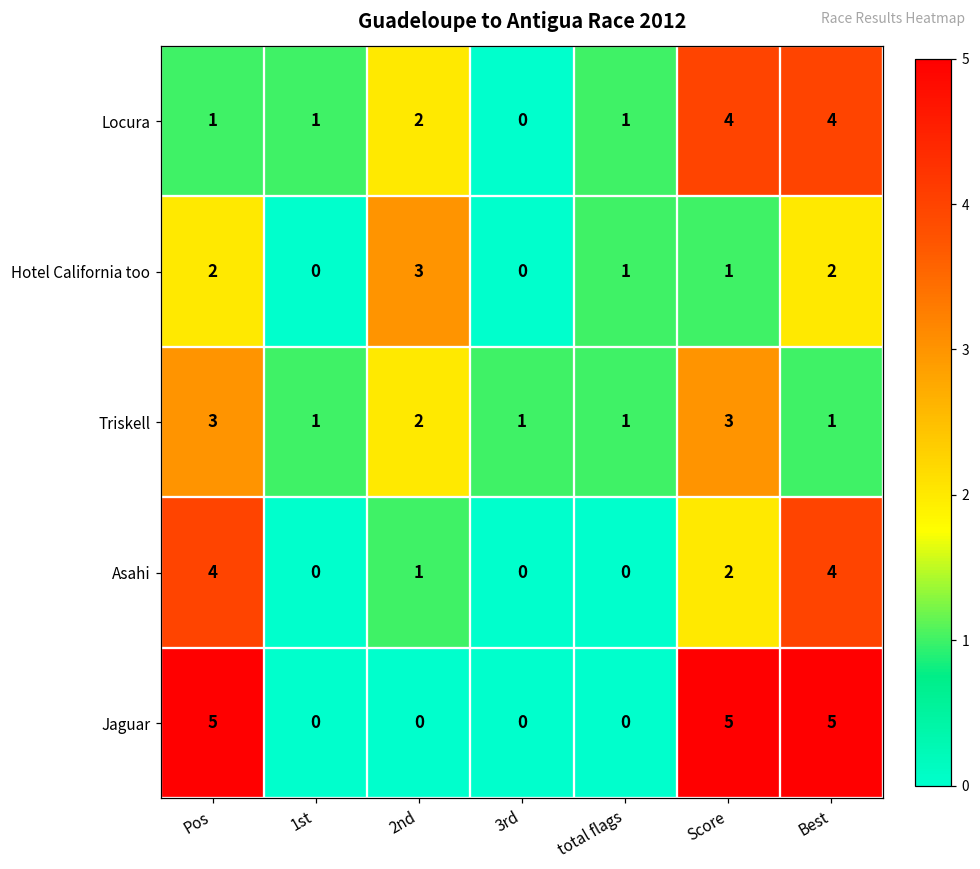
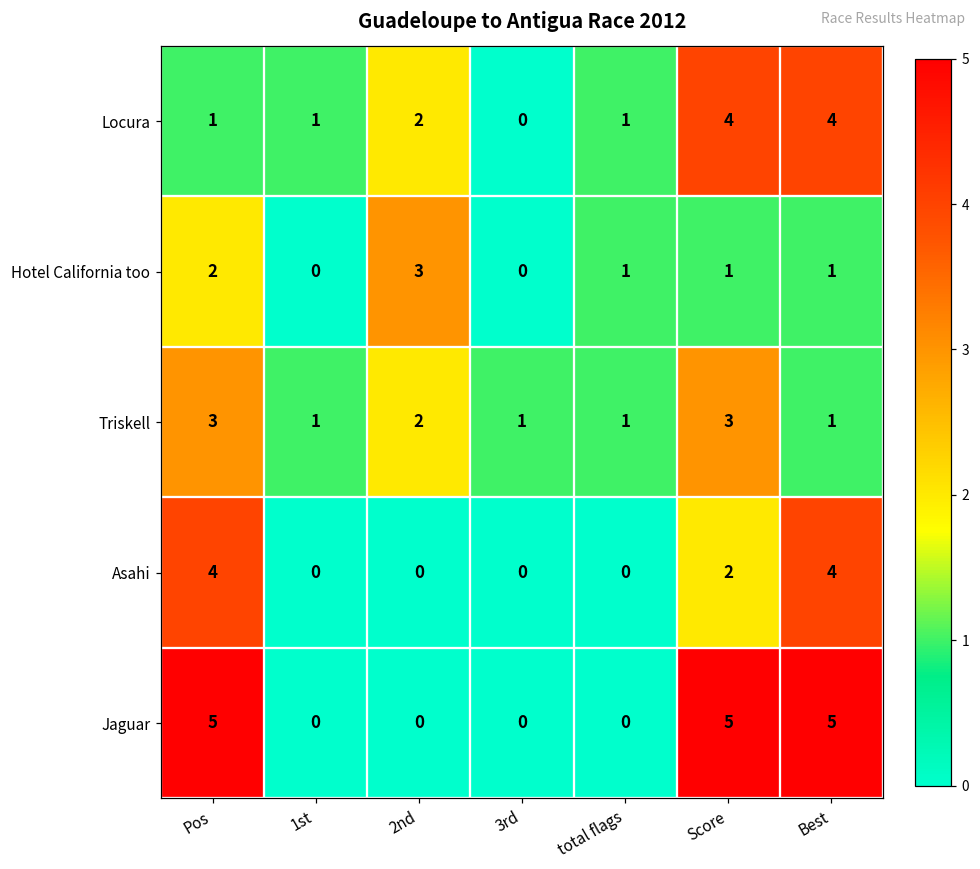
  {
    "Locura": {
      "Pos": 1,
      "1st": 1,
      "2nd": 2,
      "3rd": 0,
      "total flags": 1,
      "Score": 4,
      "Best": 4
    },
    "Hotel California too": {
      "Pos": 2,
      "1st": 0,
      "2nd": 3,
      "3rd": 0,
      "total flags": 1,
      "Score": 1,
-     "Best": 2
+     "Best": 1
    },
    "Triskell": {
      "Pos": 3,
      "1st": 1,
      "2nd": 2,
      "3rd": 1,
      "total flags": 1,
      "Score": 3,
      "Best": 1
    },
    "Asahi": {
      "Pos": 4,
      "1st": 0,
-     "2nd": 1,
+     "2nd": 0,
      "3rd": 0,
      "total flags": 0,
      "Score": 2,
      "Best": 4
    },
    "Jaguar": {
      "Pos": 5,
      "1st": 0,
      "2nd": 0,
      "3rd": 0,
      "total flags": 0,
      "Score": 5,
      "Best": 5
    }
  }
